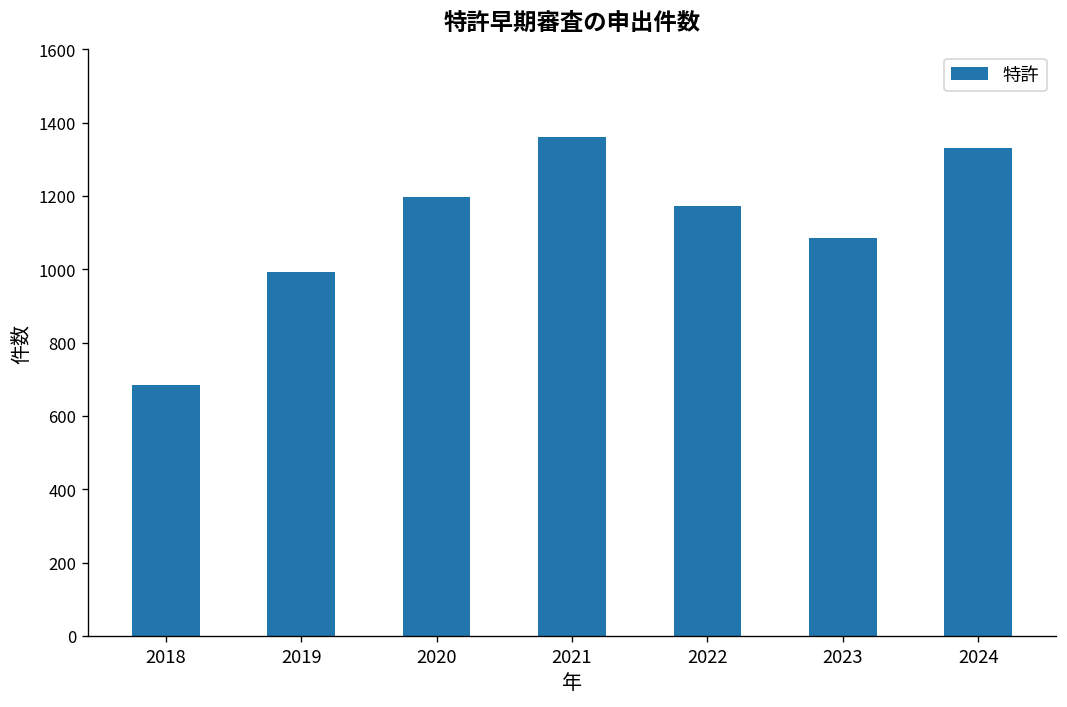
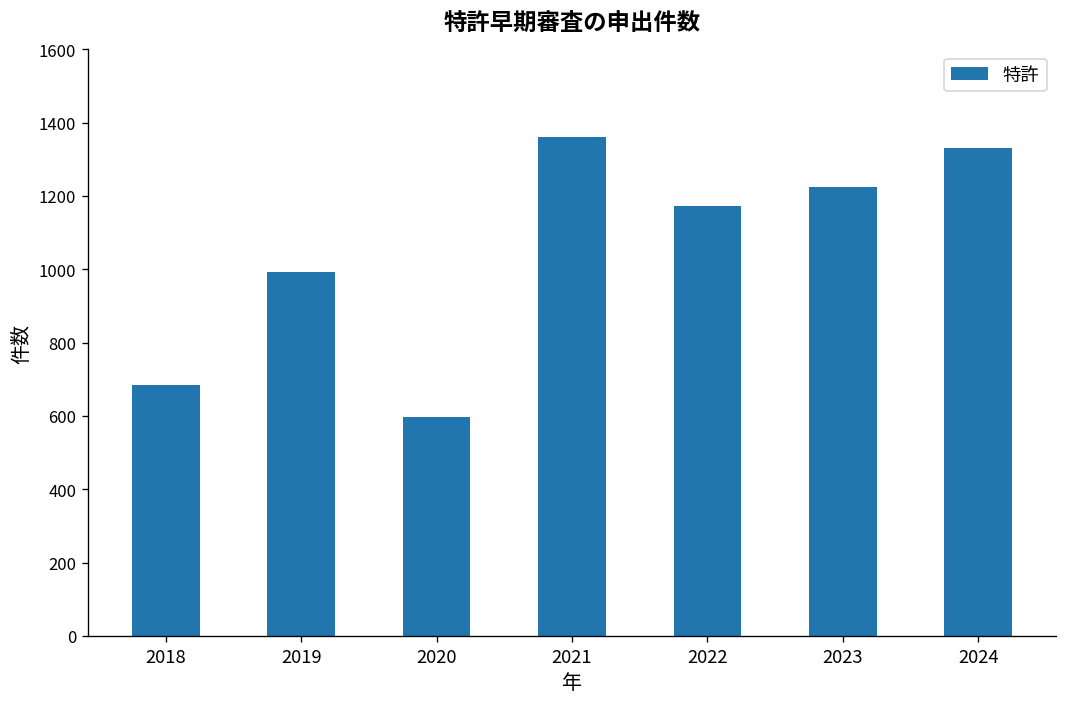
  {
    "2018": 690,
    "2019": 990,
-   "2020": 1200,
+   "2020": 600,
    "2021": 1360,
    "2022": 1170,
-   "2023": 1090,
+   "2023": 1220,
    "2024": 1330
  }
